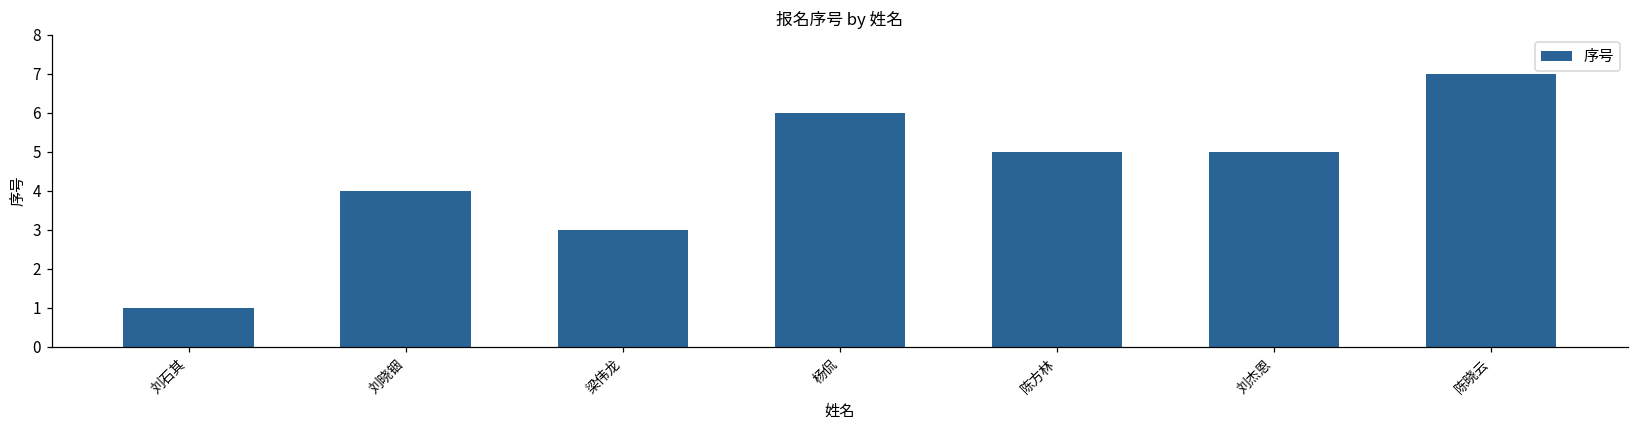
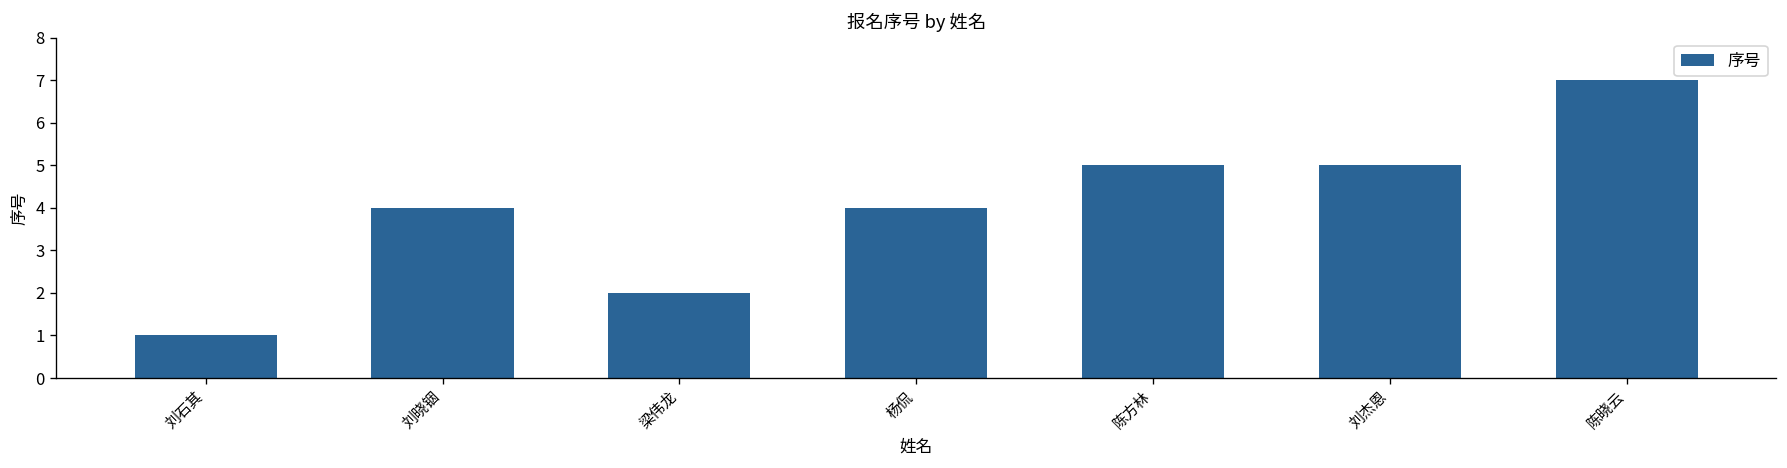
  {
    "刘石其": 1,
    "刘晓铟": 4,
-   "梁伟龙": 3,
-   "杨侃": 6,
+   "梁伟龙": 2,
+   "杨侃": 4,
    "陈方林": 5,
    "刘杰恩": 5,
    "陈晓云": 7
  }
